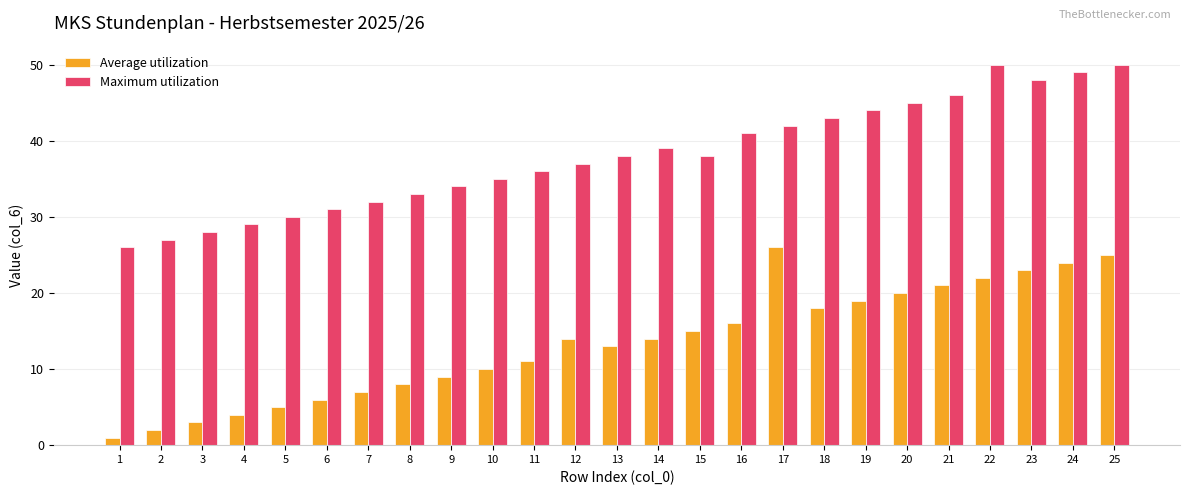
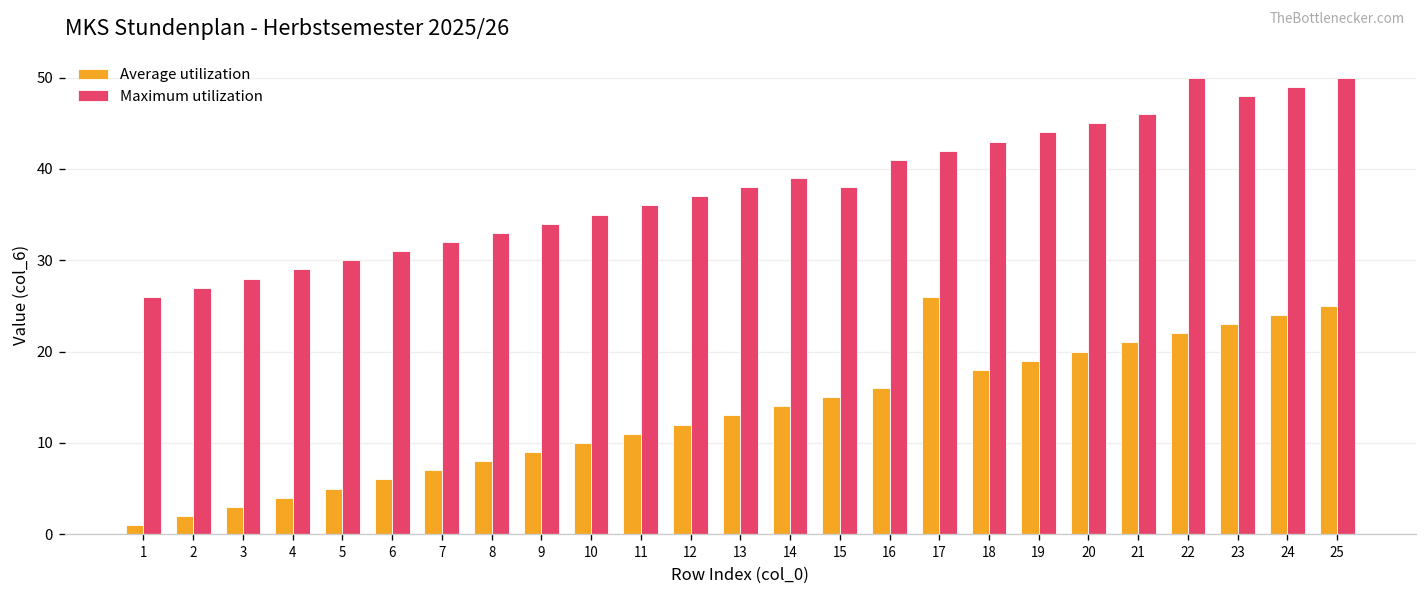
  {
    "Average utilization": {
      "1": 1,
      "2": 2,
      "3": 3,
      "4": 4,
      "5": 5,
      "6": 6,
      "7": 7,
      "8": 8,
      "9": 9,
      "10": 10,
      "11": 11,
-     "12": 14,
+     "12": 12,
      "13": 13,
      "14": 14,
      "15": 15,
      "16": 16,
      "17": 26,
      "18": 18,
      "19": 19,
      "20": 20,
      "21": 21,
      "22": 22,
      "23": 23,
      "24": 24,
      "25": 25
    },
    "Maximum utilization": {
      "1": 26,
      "2": 27,
      "3": 28,
      "4": 29,
      "5": 30,
      "6": 31,
      "7": 32,
      "8": 33,
      "9": 34,
      "10": 35,
      "11": 36,
      "12": 37,
      "13": 38,
      "14": 39,
      "15": 38,
      "16": 41,
      "17": 42,
      "18": 43,
      "19": 44,
      "20": 45,
      "21": 46,
      "22": 50,
      "23": 48,
      "24": 49,
      "25": 50
    }
  }
